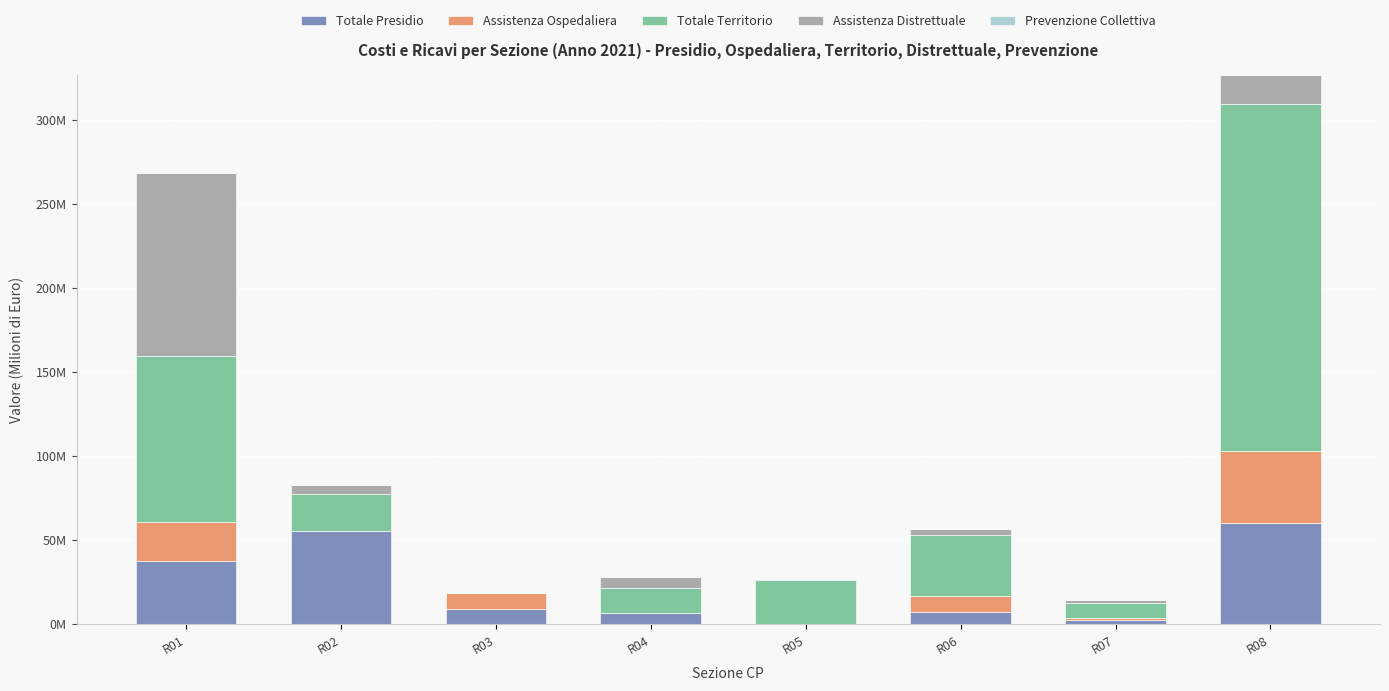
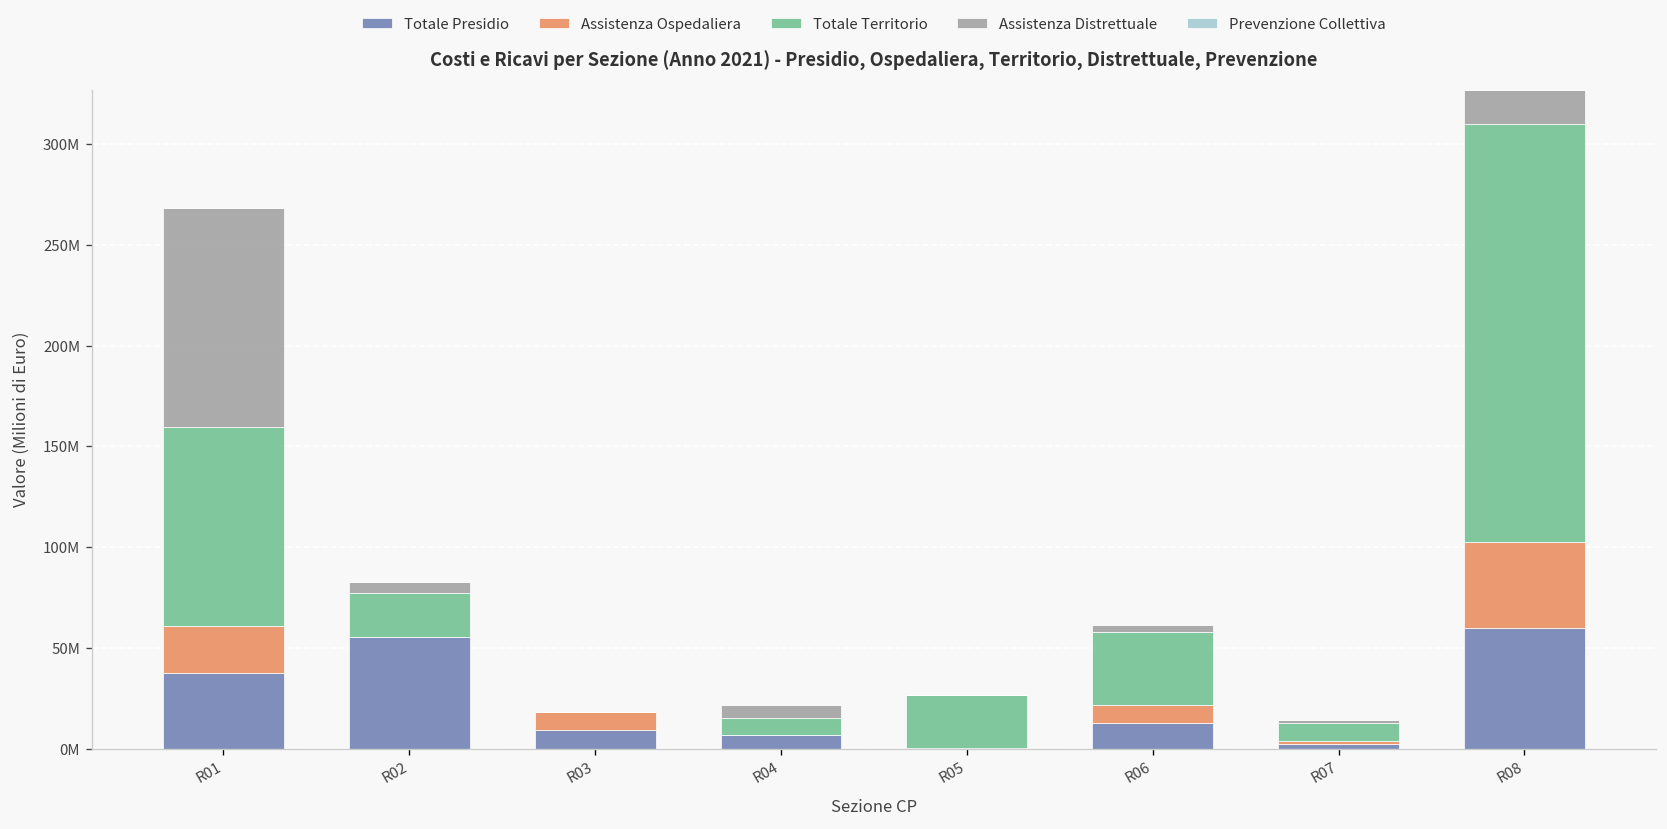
  {
    "Totale Presidio": {
      "R01": 37000000,
      "R02": 56000000,
      "R03": 9000000,
      "R04": 7000000,
      "R05": 0,
-     "R06": 7000000,
+     "R06": 13000000,
      "R07": 3000000,
      "R08": 60000000
    },
    "Assistenza Ospedaliera": {
      "R01": 23000000,
      "R02": 0,
      "R03": 9000000,
      "R04": 0,
      "R06": 9000000,
      "R08": 43000000
    },
    "Totale Territorio": {
      "R01": 99000000,
      "R02": 22000000,
      "R03": 0,
-     "R04": 15000000,
+     "R04": 8000000,
      "R05": 26000000,
      "R06": 36000000,
      "R07": 9000000,
      "R08": 207000000
    },
    "Prevenzione Collettiva": {
      "R03": 0,
      "R05": 0,
      "R07": 0
    }
  }
